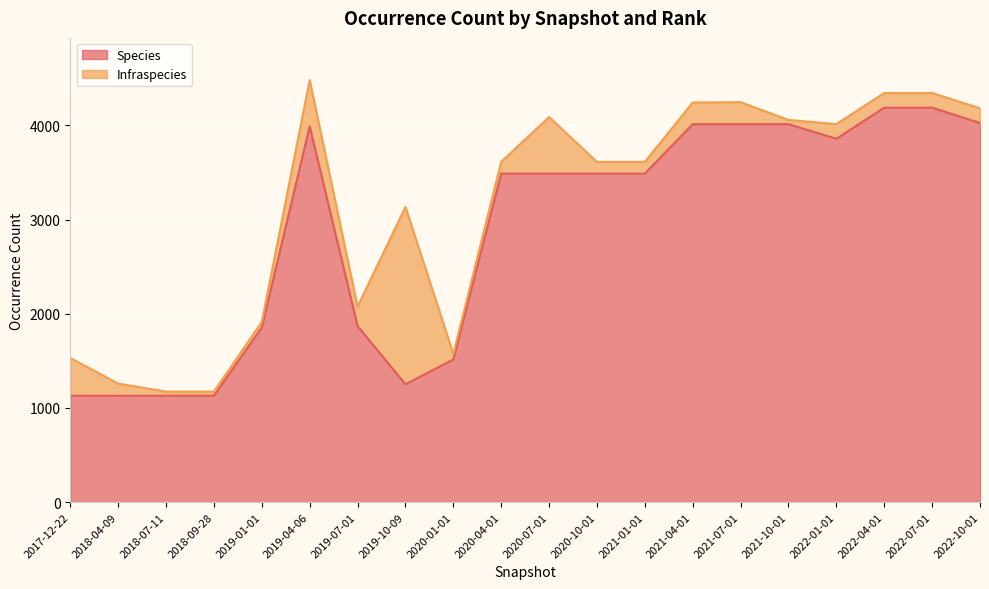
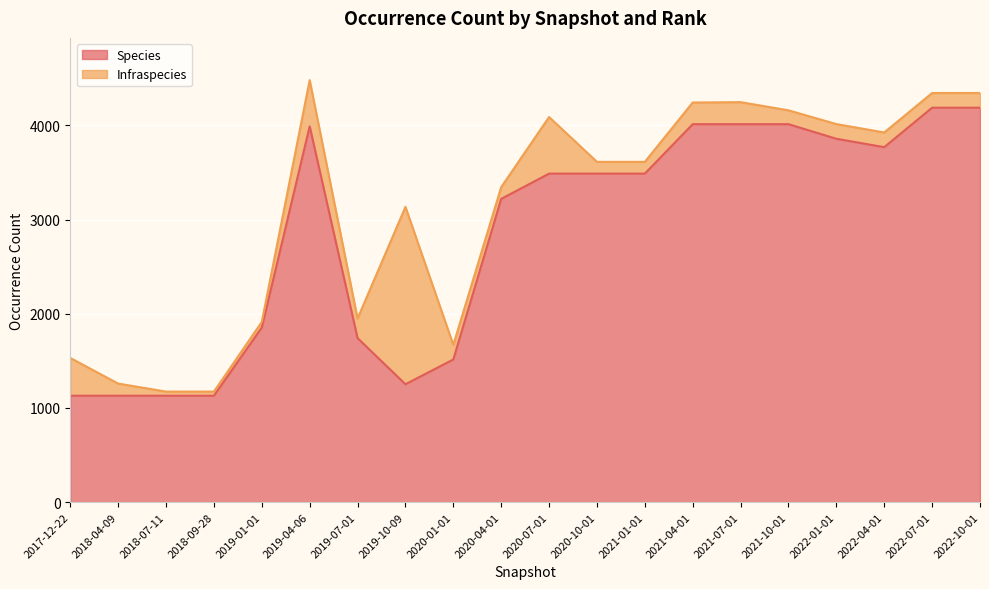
  {
    "Species": {
      "2017-12-22": 1100,
      "2018-04-09": 1100,
      "2018-07-11": 1100,
      "2018-09-28": 1100,
      "2019-01-01": 1900,
      "2019-04-06": 4000,
-     "2019-07-01": 1900,
+     "2019-07-01": 1700,
      "2019-10-09": 1300,
      "2020-01-01": 1500,
-     "2020-04-01": 3500,
+     "2020-04-01": 3200,
      "2020-07-01": 3500,
      "2020-10-01": 3500,
      "2021-01-01": 3500,
      "2021-04-01": 4000,
      "2021-07-01": 4000,
      "2021-10-01": 4000,
      "2022-01-01": 3900,
-     "2022-04-01": 4200,
+     "2022-04-01": 3800,
      "2022-07-01": 4200,
-     "2022-10-01": 4000
+     "2022-10-01": 4200
    },
    "Infraspecies": {
      "2017-12-22": 400,
      "2018-04-09": 100,
      "2018-07-11": 0,
      "2018-09-28": 0,
      "2019-01-01": 100,
      "2019-04-06": 500,
      "2019-07-01": 200,
      "2019-10-09": 1900,
-     "2020-01-01": 100,
+     "2020-01-01": 200,
      "2020-04-01": 100,
      "2020-07-01": 600,
      "2020-10-01": 100,
      "2021-01-01": 100,
      "2021-04-01": 200,
      "2021-07-01": 200,
-     "2021-10-01": 0,
+     "2021-10-01": 100,
      "2022-01-01": 200,
      "2022-04-01": 200,
      "2022-07-01": 200,
      "2022-10-01": 200
    }
  }
